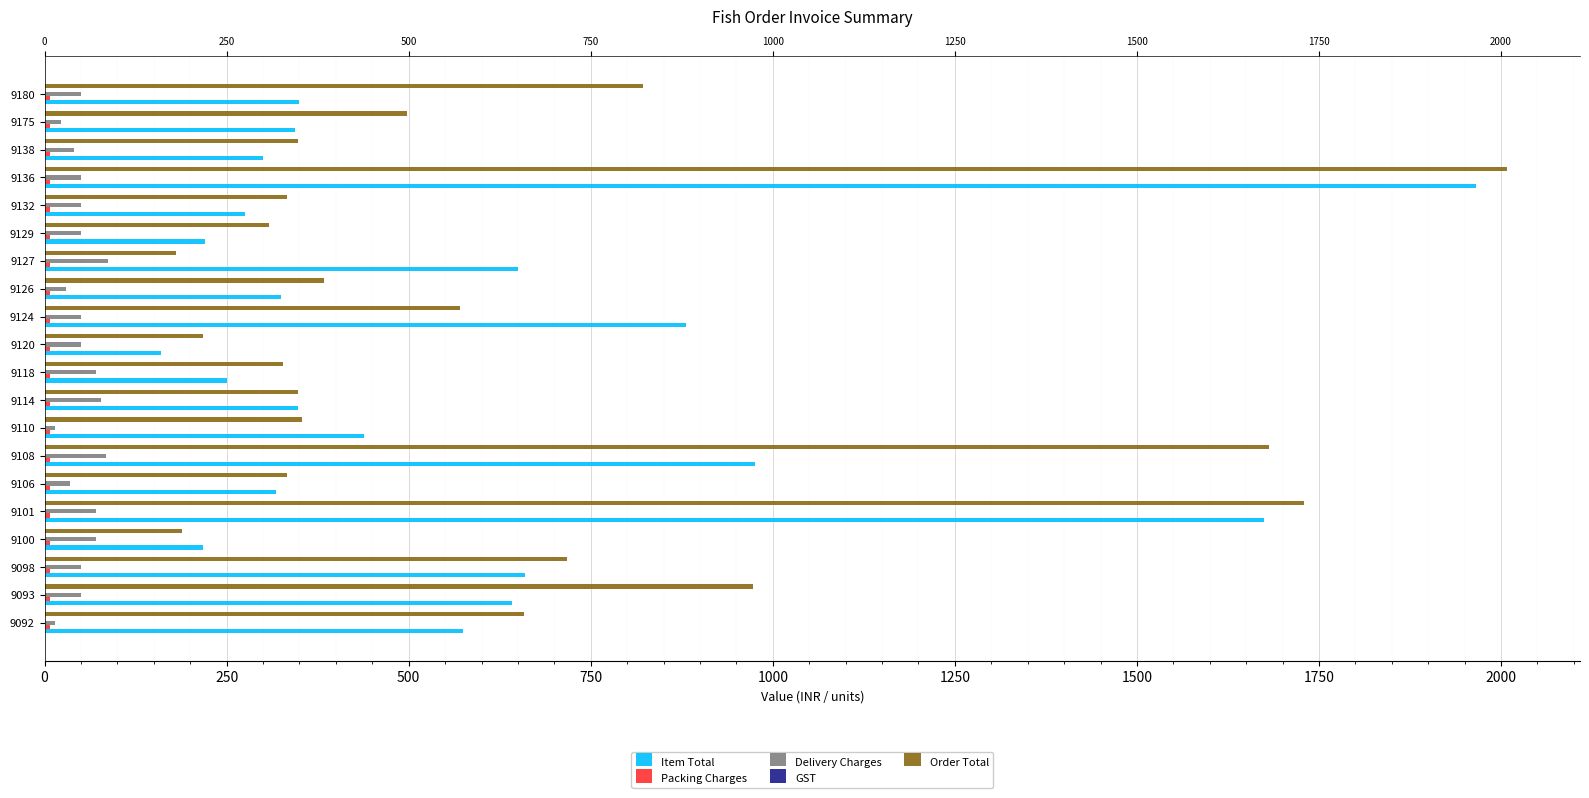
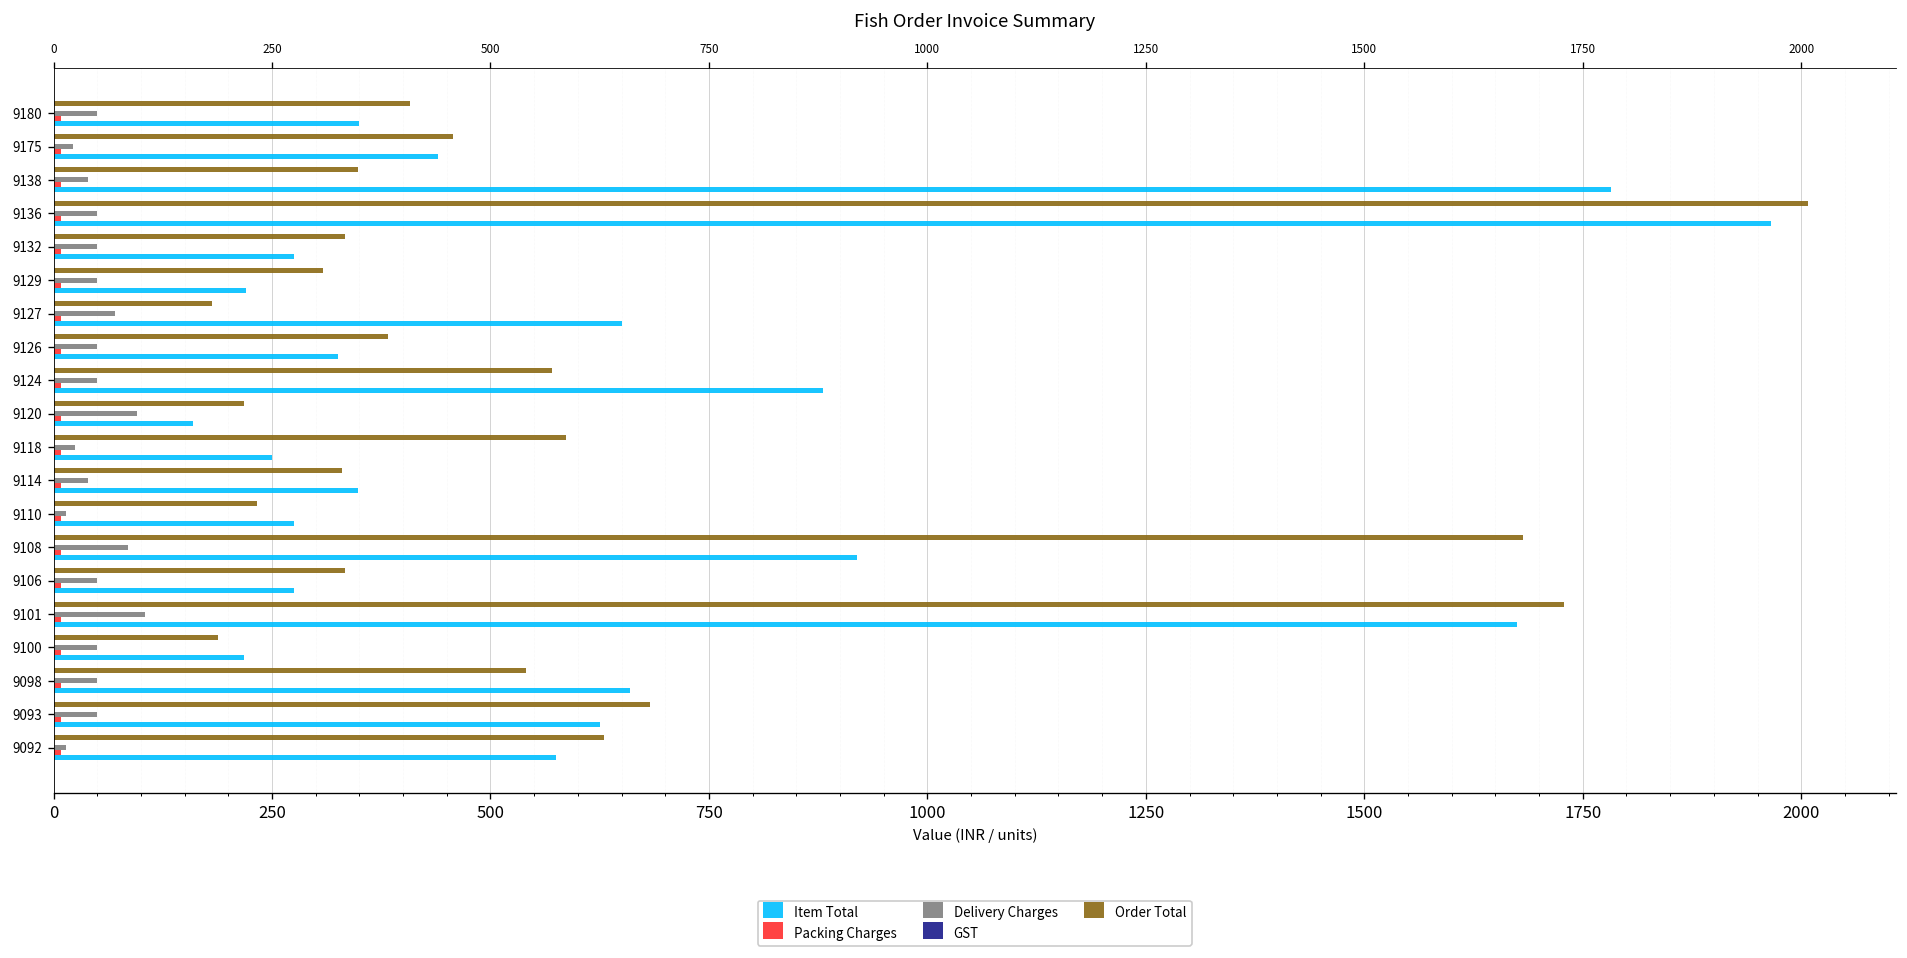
  {
    "Item Total": {
      "9180": 350,
-     "9175": 340,
-     "9138": 300,
+     "9175": 440,
+     "9138": 1780,
      "9136": 1970,
      "9132": 280,
      "9129": 220,
      "9127": 650,
      "9126": 330,
      "9124": 880,
      "9120": 160,
      "9118": 250,
      "9114": 350,
-     "9110": 440,
-     "9108": 980,
-     "9106": 320,
+     "9110": 280,
+     "9108": 920,
+     "9106": 280,
      "9101": 1680,
      "9100": 220,
      "9098": 660,
-     "9093": 640,
+     "9093": 630,
      "9092": 580
    },
    "Packing Charges": {
      "9180": 10,
      "9175": 10,
      "9138": 10,
      "9136": 10,
      "9132": 10,
      "9129": 10,
      "9127": 10,
      "9126": 10,
      "9124": 10,
      "9120": 10,
      "9118": 10,
      "9114": 10,
      "9110": 10,
      "9108": 10,
      "9106": 10,
      "9101": 10,
      "9100": 10,
      "9098": 10,
      "9093": 10,
      "9092": 10
    },
    "Delivery Charges": {
      "9180": 50,
      "9175": 20,
      "9138": 40,
      "9136": 50,
      "9132": 50,
      "9129": 50,
-     "9127": 90,
-     "9126": 30,
+     "9127": 70,
+     "9126": 50,
      "9124": 50,
-     "9120": 50,
-     "9118": 70,
-     "9114": 80,
+     "9120": 100,
+     "9118": 30,
+     "9114": 40,
      "9110": 10,
      "9108": 90,
-     "9106": 40,
-     "9101": 70,
-     "9100": 70,
+     "9106": 50,
+     "9101": 110,
+     "9100": 50,
      "9098": 50,
      "9093": 50,
      "9092": 10
    },
    "GST": {
      "9180": 0,
      "9175": 0,
      "9138": 0,
      "9136": 0,
      "9132": 0,
      "9129": 0,
      "9127": 0,
      "9126": 0,
      "9124": 0,
      "9120": 0,
      "9118": 0,
      "9114": 0,
      "9110": 0,
      "9108": 0,
      "9106": 0,
      "9101": 0,
      "9100": 0,
      "9098": 0,
      "9093": 0,
      "9092": 0
    },
    "Order Total": {
-     "9180": 820,
-     "9175": 500,
+     "9180": 410,
+     "9175": 460,
      "9138": 350,
      "9136": 2010,
      "9132": 330,
      "9129": 310,
      "9127": 180,
      "9126": 380,
      "9124": 570,
      "9120": 220,
-     "9118": 330,
-     "9114": 350,
-     "9110": 350,
+     "9118": 590,
+     "9114": 330,
+     "9110": 230,
      "9108": 1680,
      "9106": 330,
      "9101": 1730,
      "9100": 190,
-     "9098": 720,
-     "9093": 970,
-     "9092": 660
+     "9098": 540,
+     "9093": 680,
+     "9092": 630
    }
  }
